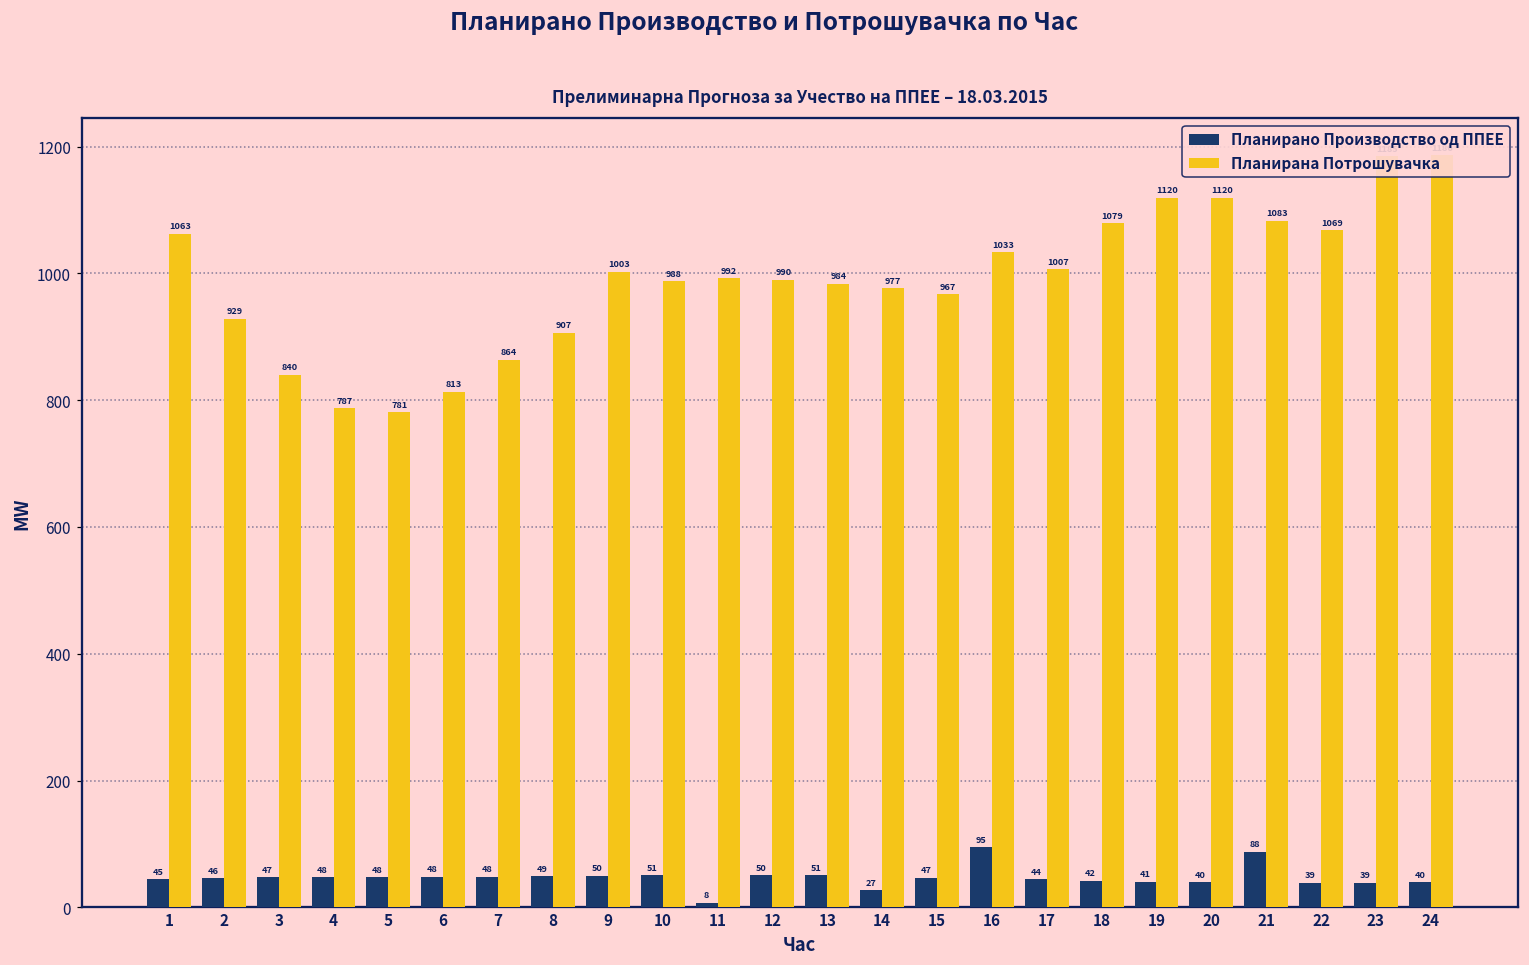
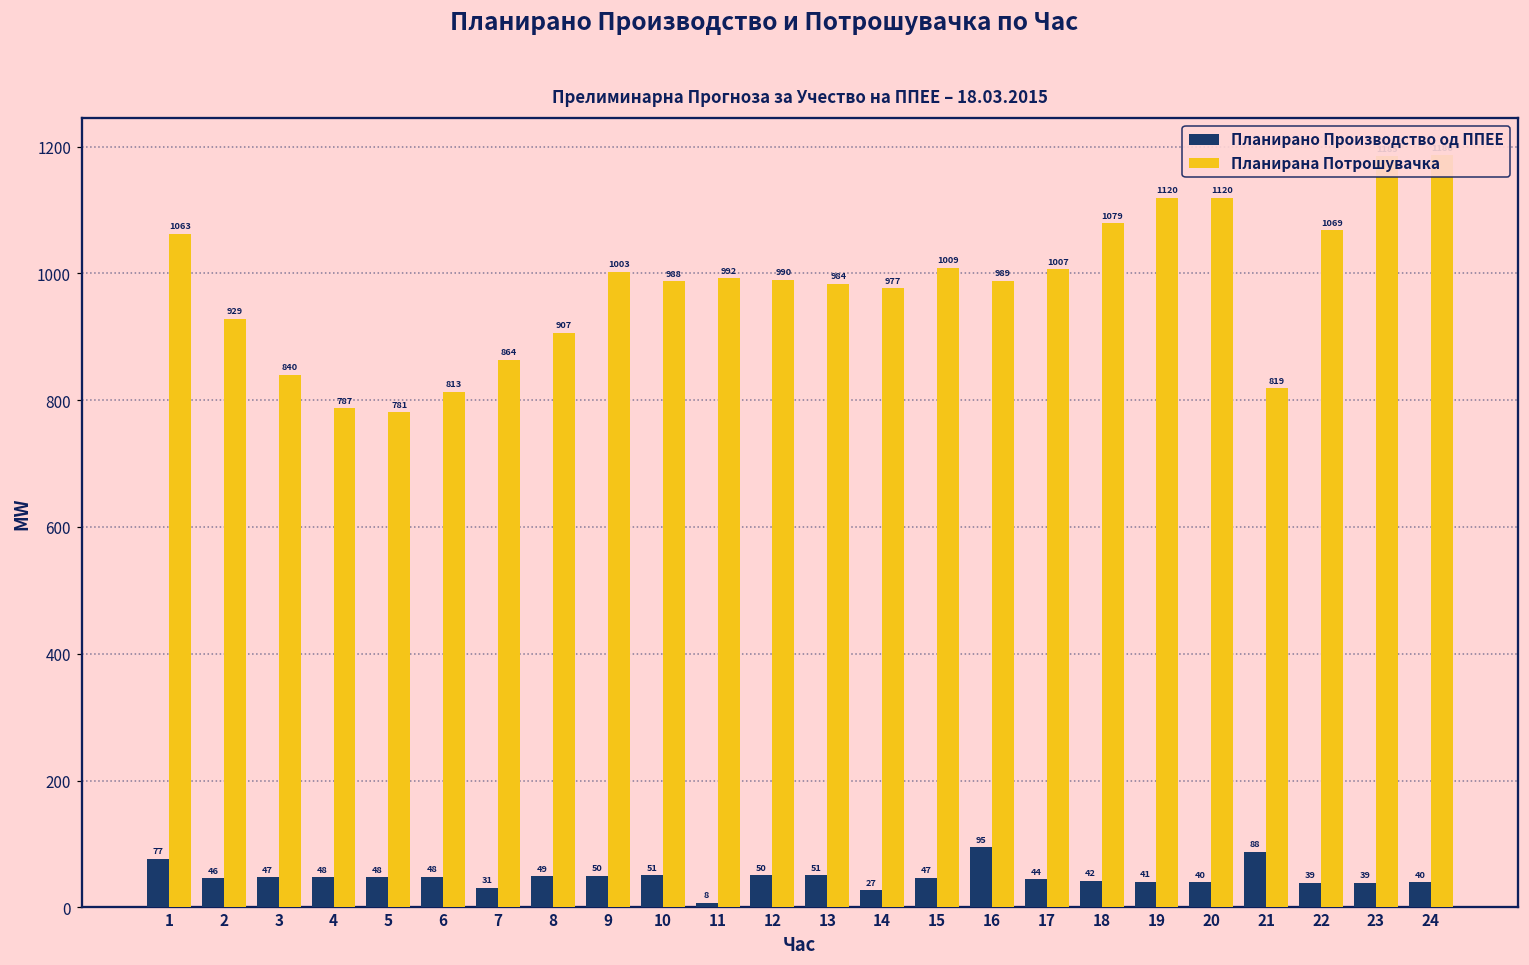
  {
    "Планирано Производство од ППЕЕ": {
-     "1": 45,
+     "1": 77,
      "2": 46,
      "3": 47,
      "4": 48,
      "5": 48,
      "6": 48,
-     "7": 48,
+     "7": 31,
      "8": 49,
      "9": 50,
      "10": 51,
      "11": 8,
      "12": 50,
      "13": 51,
      "14": 27,
      "15": 47,
      "16": 95,
      "17": 44,
      "18": 42,
      "19": 41,
      "20": 40,
      "21": 88,
      "22": 39,
      "23": 39,
      "24": 40
    },
    "Планирана Потрошувачка": {
      "1": 1063,
      "2": 929,
      "3": 840,
      "4": 787,
      "5": 781,
      "6": 813,
      "7": 864,
      "8": 907,
      "9": 1003,
      "10": 988,
      "11": 992,
      "12": 990,
      "13": 984,
      "14": 977,
-     "15": 967,
-     "16": 1033,
+     "15": 1009,
+     "16": 989,
      "17": 1007,
      "18": 1079,
      "19": 1120,
      "20": 1120,
-     "21": 1083,
+     "21": 819,
      "22": 1069
    }
  }
